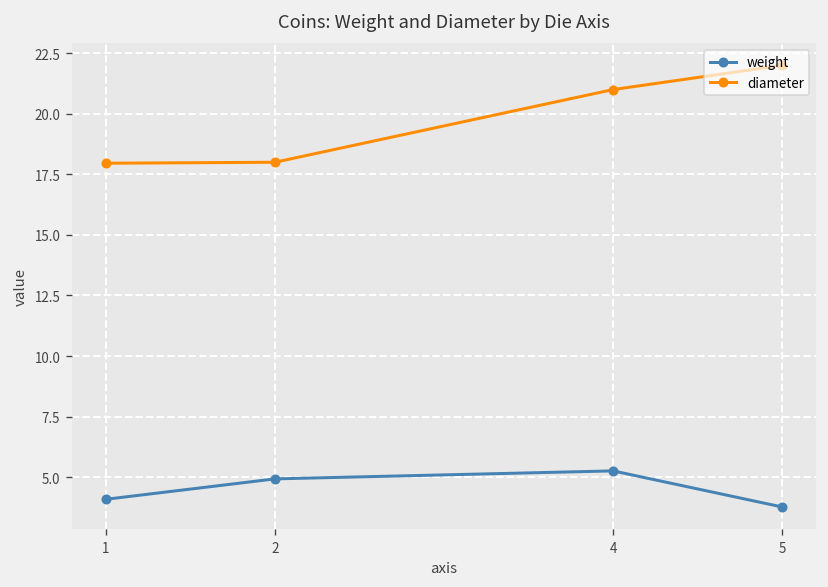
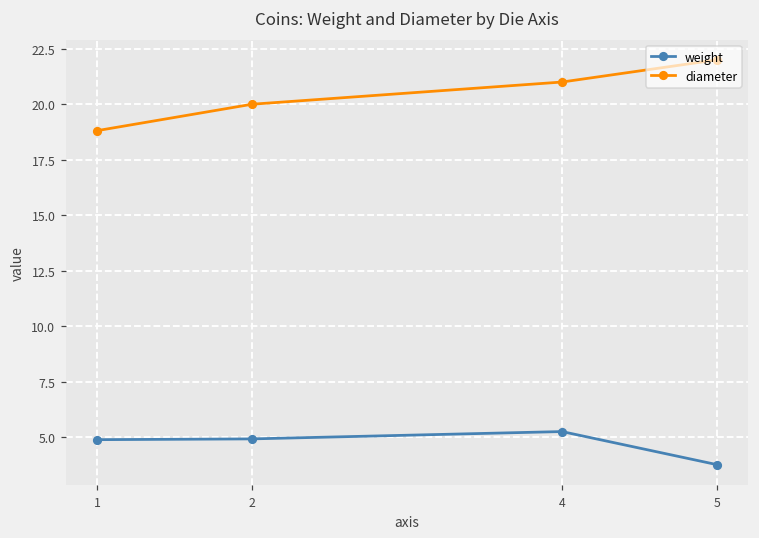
  {
    "weight": {
-     "1": 4.1,
+     "1": 4.9,
      "2": 4.9,
      "4": 5.3,
      "5": 3.8
    },
    "diameter": {
-     "1": 18.0,
-     "2": 18,
+     "1": 18.8,
+     "2": 20,
      "4": 21.0
    }
  }
